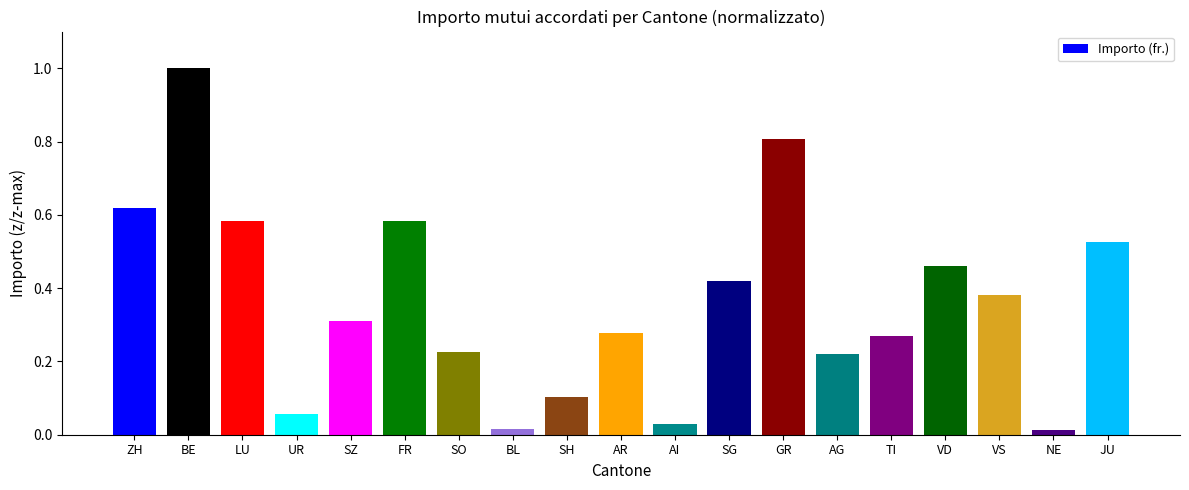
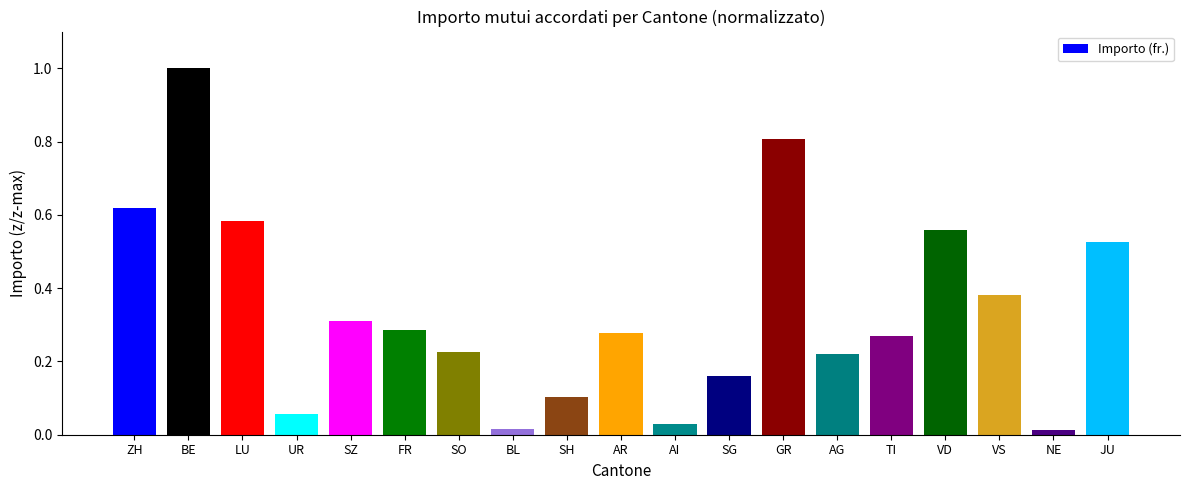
  {
    "ZH": 0.62,
    "BE": 1.00,
    "LU": 0.58,
    "UR": 0.06,
    "SZ": 0.31,
-   "FR": 0.58,
+   "FR": 0.28,
    "SO": 0.22,
    "BL": 0.02,
    "SH": 0.10,
    "AR": 0.28,
    "AI": 0.03,
-   "SG": 0.42,
+   "SG": 0.16,
    "GR": 0.81,
    "AG": 0.22,
    "TI": 0.27,
-   "VD": 0.46,
+   "VD": 0.56,
    "VS": 0.38,
    "NE": 0.01,
    "JU": 0.53
  }
